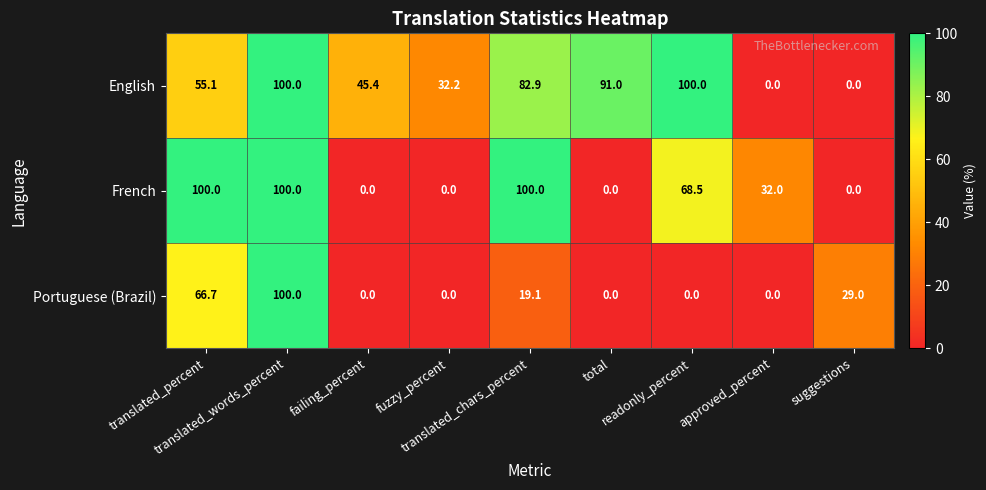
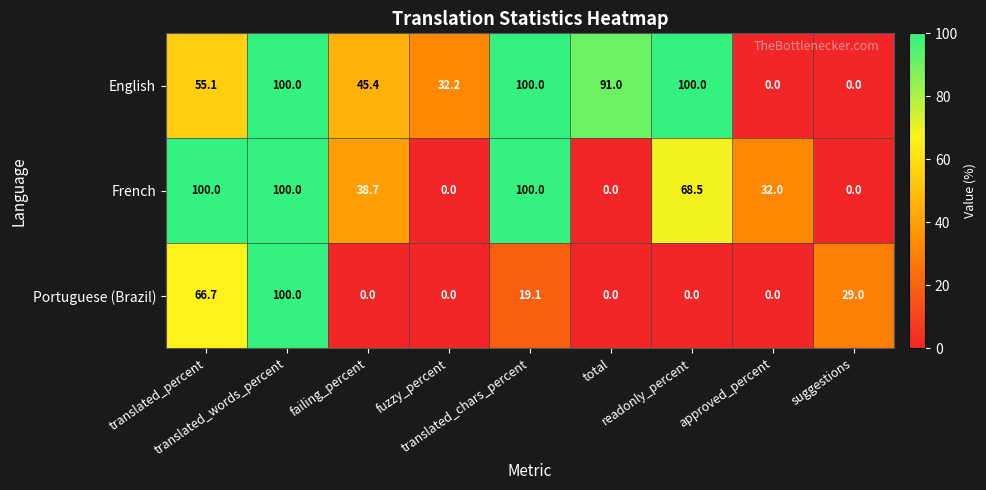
  {
    "English": {
      "translated_percent": 55.1,
      "translated_words_percent": 100.0,
      "failing_percent": 45.4,
      "fuzzy_percent": 32.2,
-     "translated_chars_percent": 82.9,
+     "translated_chars_percent": 100.0,
      "total": 91.0,
      "readonly_percent": 100.0,
      "approved_percent": 0.0
    },
    "French": {
      "translated_percent": 100.0,
      "translated_words_percent": 100.0,
-     "failing_percent": 0.0,
+     "failing_percent": 38.7,
      "fuzzy_percent": 0.0,
      "translated_chars_percent": 100.0,
      "total": 0.0,
      "readonly_percent": 68.5,
      "approved_percent": 32.0,
      "suggestions": 0.0
    },
    "Portuguese (Brazil)": {
      "translated_percent": 66.7,
      "translated_words_percent": 100.0,
      "failing_percent": 0.0,
      "fuzzy_percent": 0.0,
      "translated_chars_percent": 19.1,
      "total": 0.0,
      "readonly_percent": 0.0,
      "approved_percent": 0.0,
      "suggestions": 29.0
    }
  }
